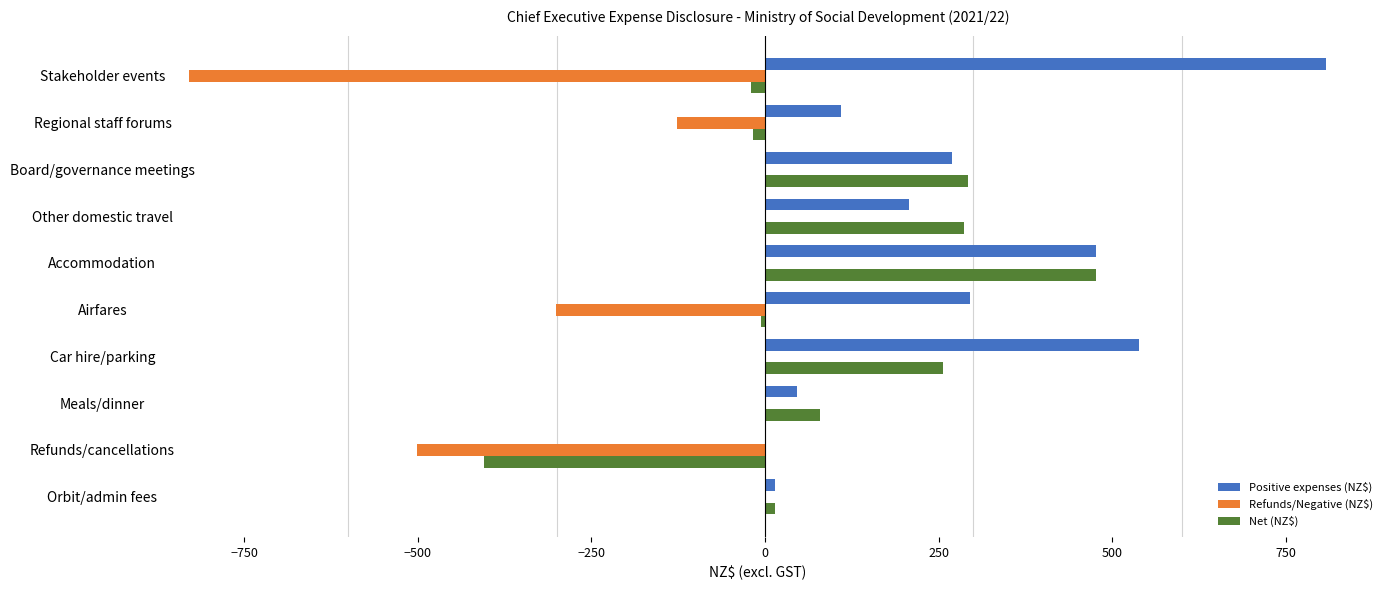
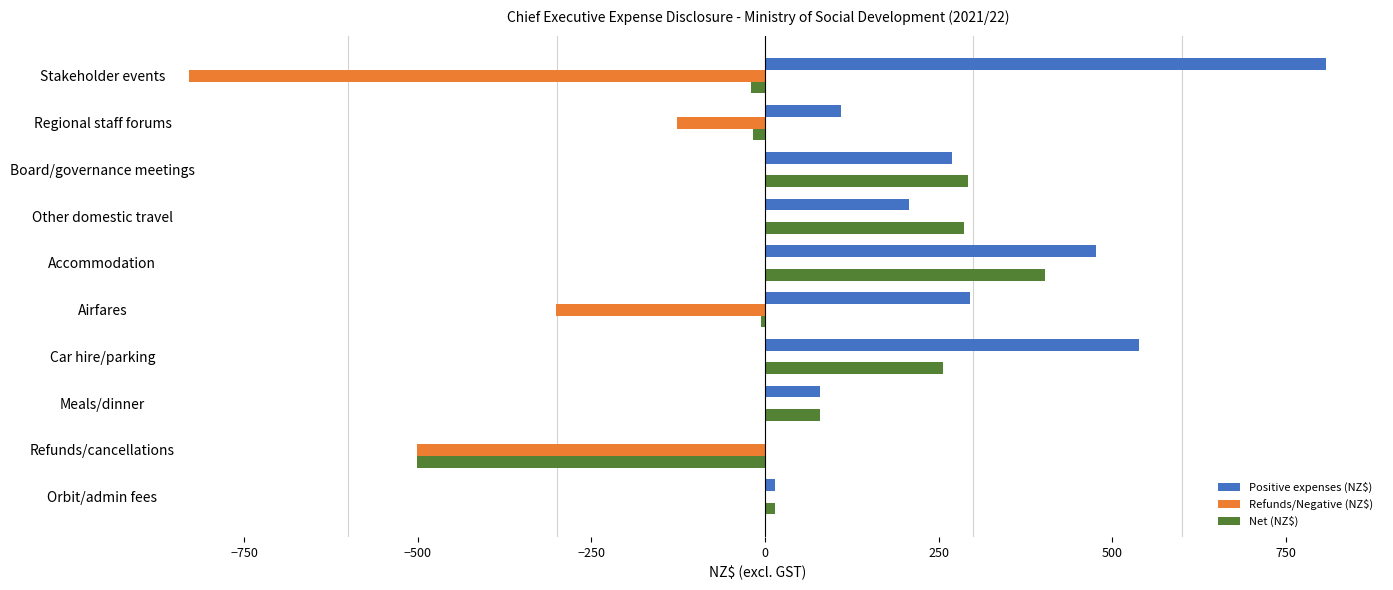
  {
    "Positive expenses (NZ$)": {
      "Stakeholder events": 810,
      "Regional staff forums": 110,
      "Board/governance meetings": 270,
      "Other domestic travel": 210,
      "Accommodation": 480,
      "Airfares": 290,
      "Car hire/parking": 540,
-     "Meals/dinner": 50,
+     "Meals/dinner": 80,
      "Refunds/cancellations": 0,
      "Orbit/admin fees": 20
    },
    "Refunds/Negative (NZ$)": {
      "Stakeholder events": -830,
      "Regional staff forums": -130,
      "Board/governance meetings": 0,
      "Other domestic travel": 0,
      "Accommodation": 0,
      "Airfares": -300,
      "Car hire/parking": 0,
      "Meals/dinner": 0,
      "Refunds/cancellations": -500,
      "Orbit/admin fees": 0
    },
    "Net (NZ$)": {
      "Stakeholder events": -20,
      "Regional staff forums": -20,
      "Board/governance meetings": 290,
      "Other domestic travel": 290,
-     "Accommodation": 480,
+     "Accommodation": 400,
      "Airfares": -10,
      "Car hire/parking": 260,
      "Meals/dinner": 80,
-     "Refunds/cancellations": -410,
+     "Refunds/cancellations": -500,
      "Orbit/admin fees": 20
    }
  }
